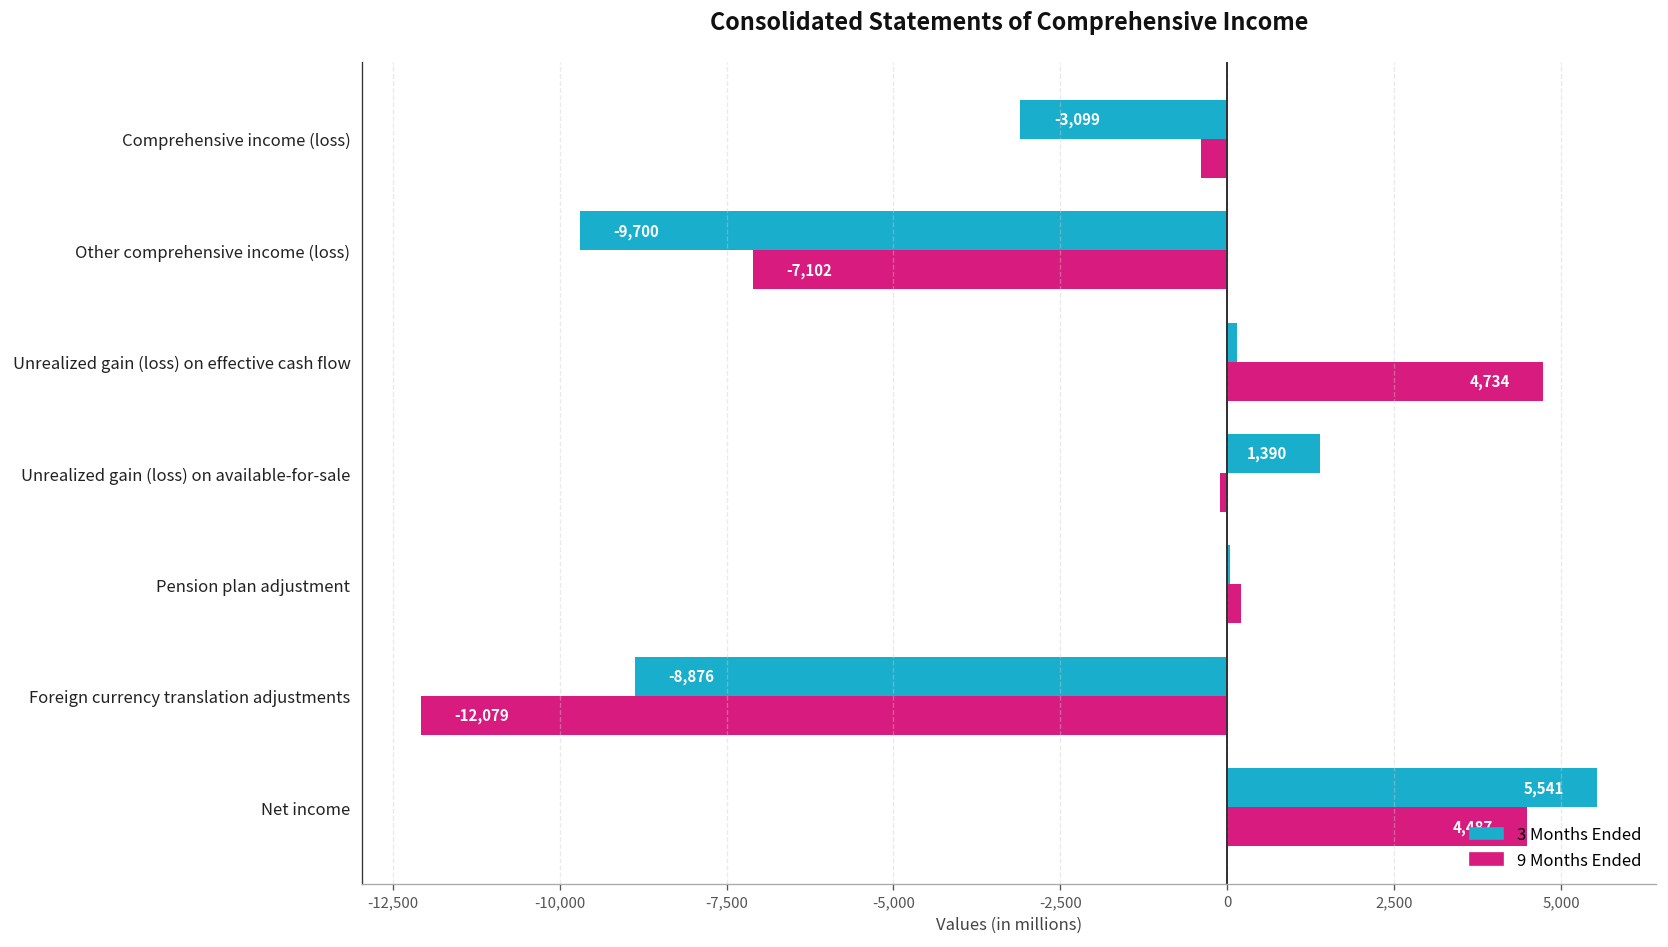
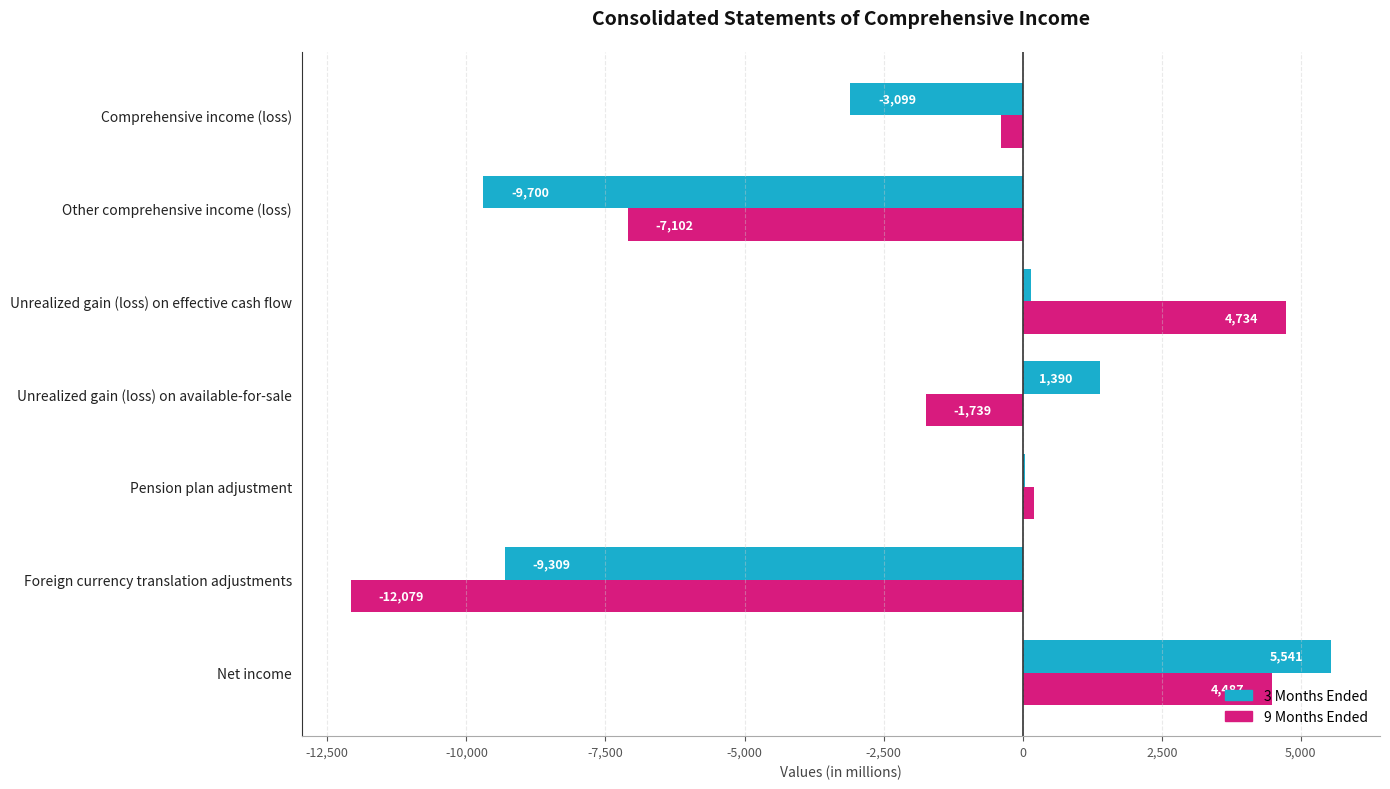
  {
    "3 Months Ended": {
      "Comprehensive income (loss)": "-3,099",
      "Other comprehensive income (loss)": "-9,700",
      "Unrealized gain (loss) on available-for-sale": "1,390",
-     "Foreign currency translation adjustments": "-8,876",
+     "Foreign currency translation adjustments": "-9,309",
      "Net income": "5,541"
    },
    "9 Months Ended": {
      "Comprehensive income (loss)": "-400",
-     "Unrealized gain (loss) on available-for-sale": "-100",
+     "Unrealized gain (loss) on available-for-sale": "-1,700",
      "Pension plan adjustment": "200"
    }
  }
